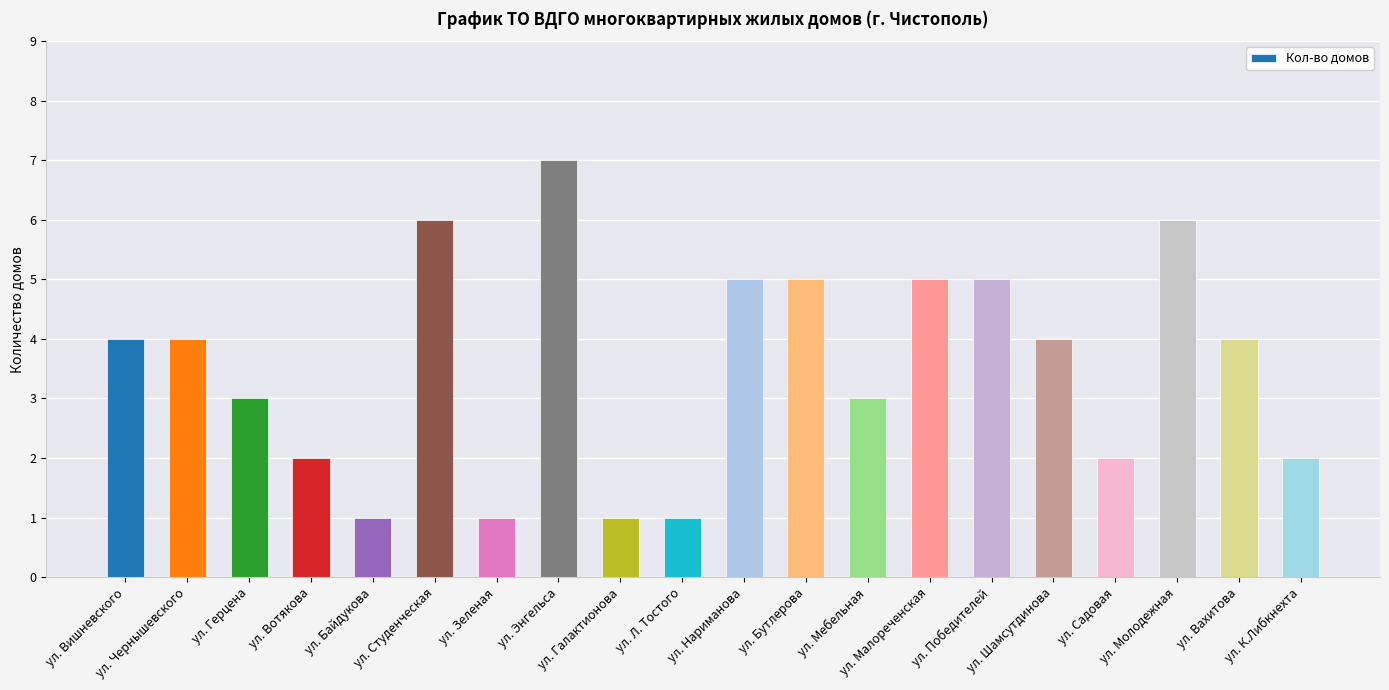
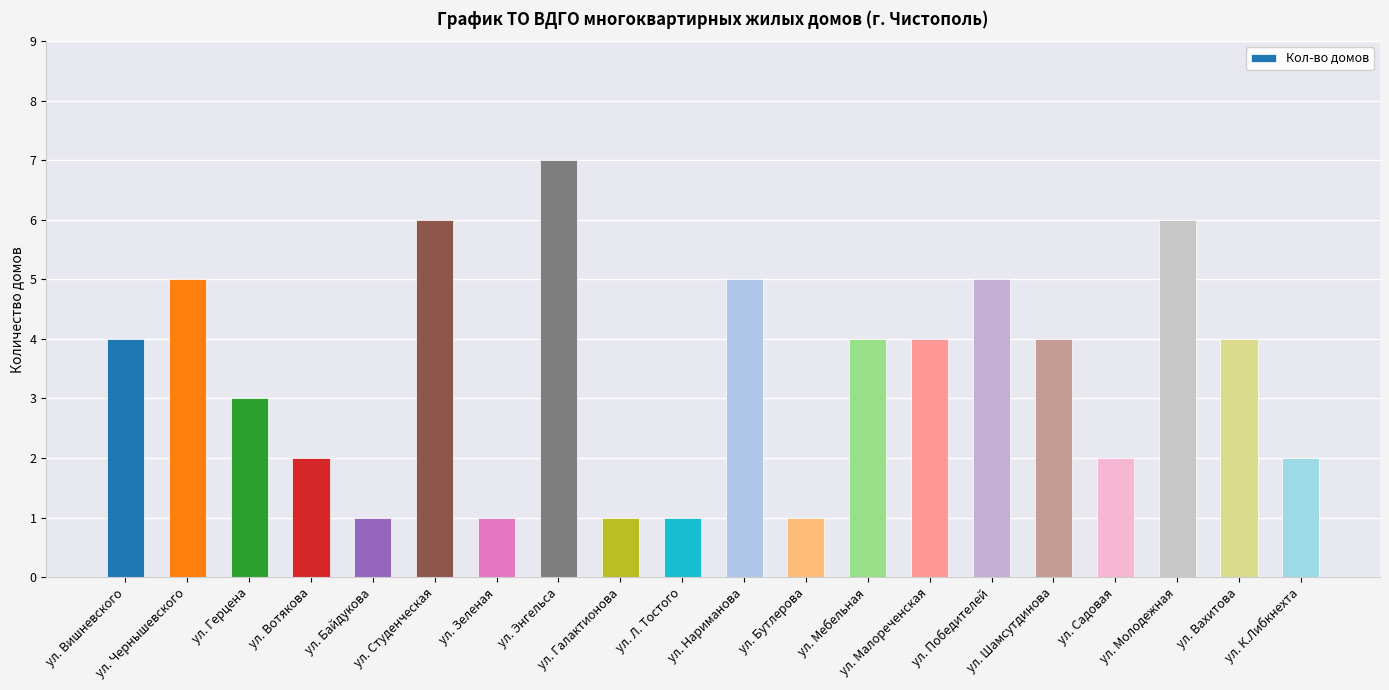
  {
    "ул. Вишневского": 4,
-   "ул. Чернышевского": 4,
+   "ул. Чернышевского": 5,
    "ул. Герцена": 3,
    "ул. Вотякова": 2,
    "ул. Байдукова": 1,
    "ул. Студенческая": 6,
    "ул. Зеленая": 1,
    "ул. Энгельса": 7,
    "ул. Галактионова": 1,
    "ул. Л. Тостого": 1,
    "ул. Нариманова": 5,
-   "ул. Бутлерова": 5,
-   "ул. Мебельная": 3,
-   "ул. Малореченская": 5,
+   "ул. Бутлерова": 1,
+   "ул. Мебельная": 4,
+   "ул. Малореченская": 4,
    "ул. Победителей": 5,
    "ул. Шамсутдинова": 4,
    "ул. Садовая": 2,
    "ул. Молодежная": 6,
    "ул. Вахитова": 4,
    "ул. К.Либкнехта": 2
  }
